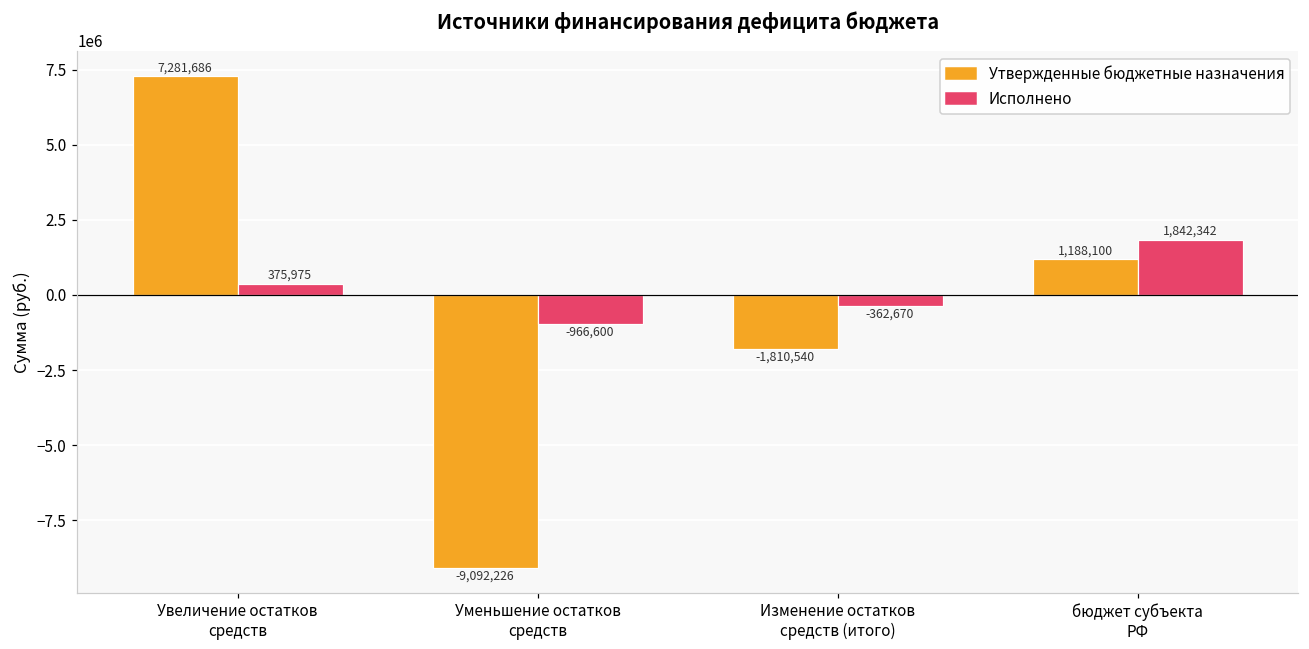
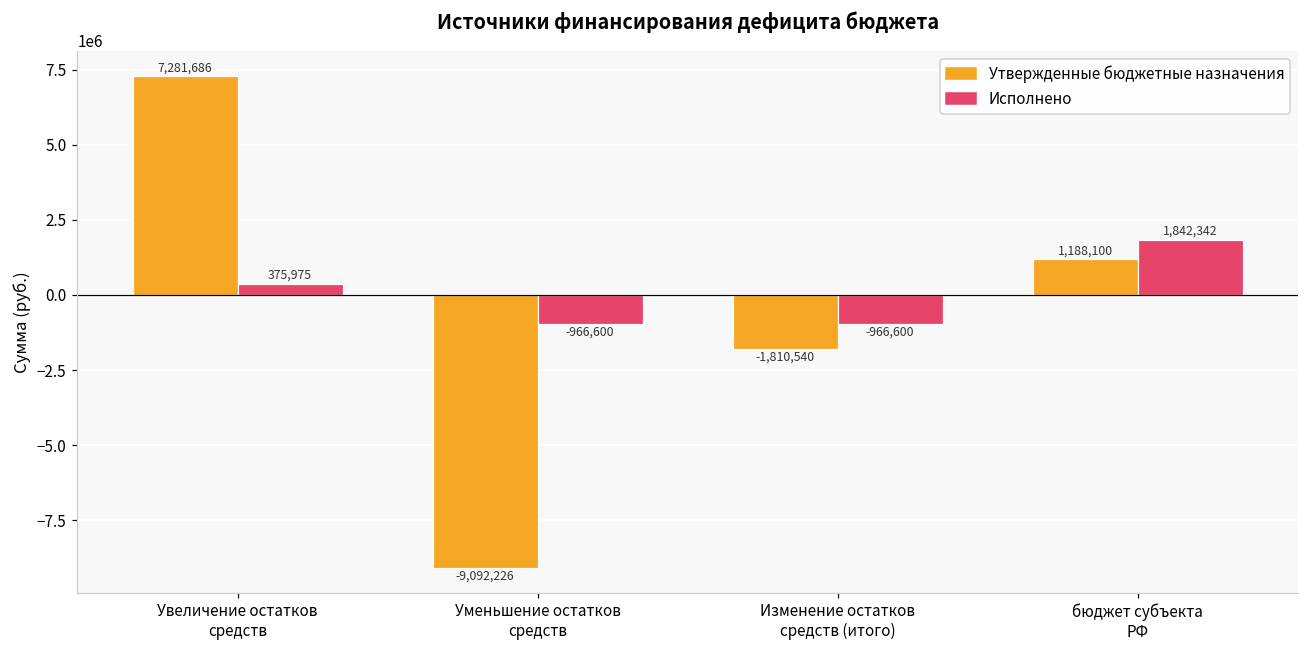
  {
    "Утвержденные бюджетные назначения": {
      "Увеличение остатков средств": "7,281,686",
      "Уменьшение остатков средств": "-9,092,226",
      "Изменение остатков средств (итого)": "-1,810,540",
      "бюджет субъекта РФ": "1,188,100"
    },
    "Исполнено": {
      "Увеличение остатков средств": "375,975",
      "Уменьшение остатков средств": "-966,600",
-     "Изменение остатков средств (итого)": "-362,670",
+     "Изменение остатков средств (итого)": "-966,600",
      "бюджет субъекта РФ": "1,842,342"
    }
  }
